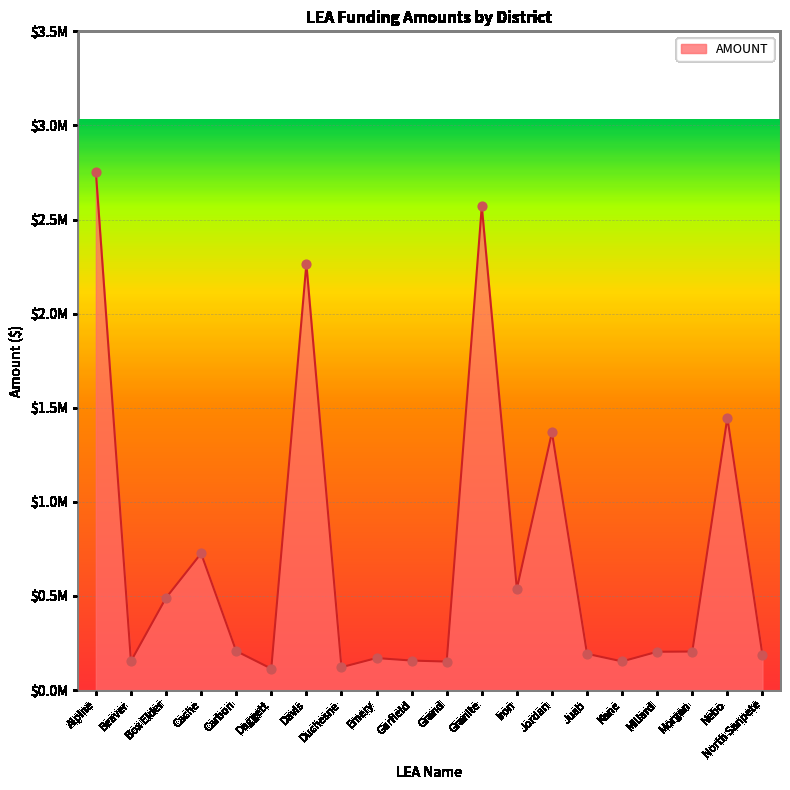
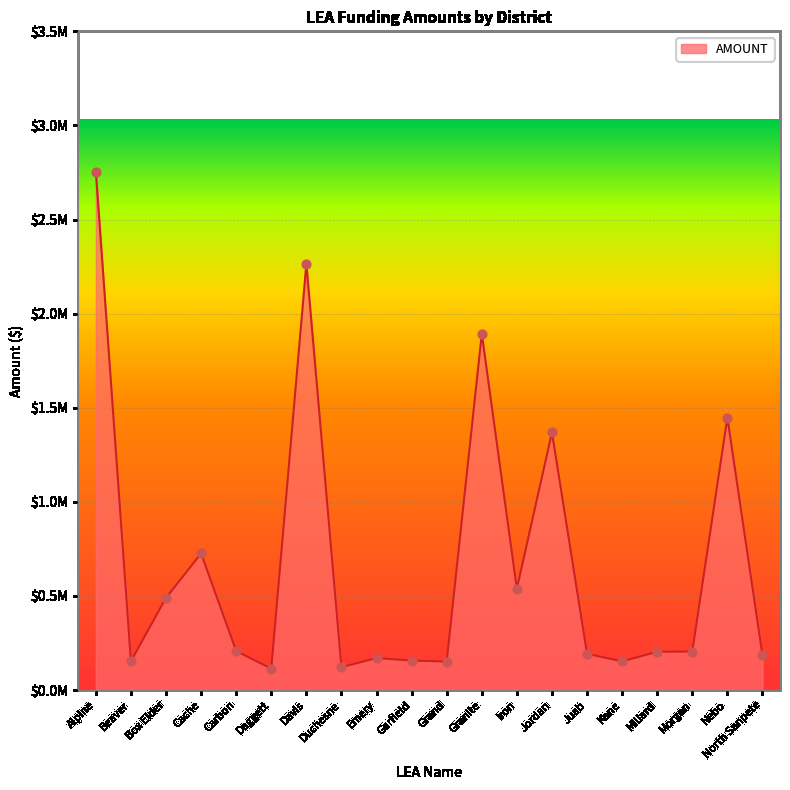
  {
    "Alpine": "$2750000",
    "Beaver": "$150000",
    "Box Elder": "$490000",
    "Cache": "$730000",
    "Carbon": "$210000",
    "Daggett": "$110000",
    "Davis": "$2260000",
    "Duchesne": "$120000",
    "Emery": "$170000",
    "Garfield": "$160000",
    "Grand": "$150000",
-   "Granite": "$2570000",
+   "Granite": "$1890000",
    "Iron": "$540000",
    "Jordan": "$1370000",
    "Juab": "$190000",
    "Kane": "$150000",
    "Millard": "$200000",
    "Morgan": "$200000",
    "Nebo": "$1450000",
    "North Sanpete": "$190000"
  }
